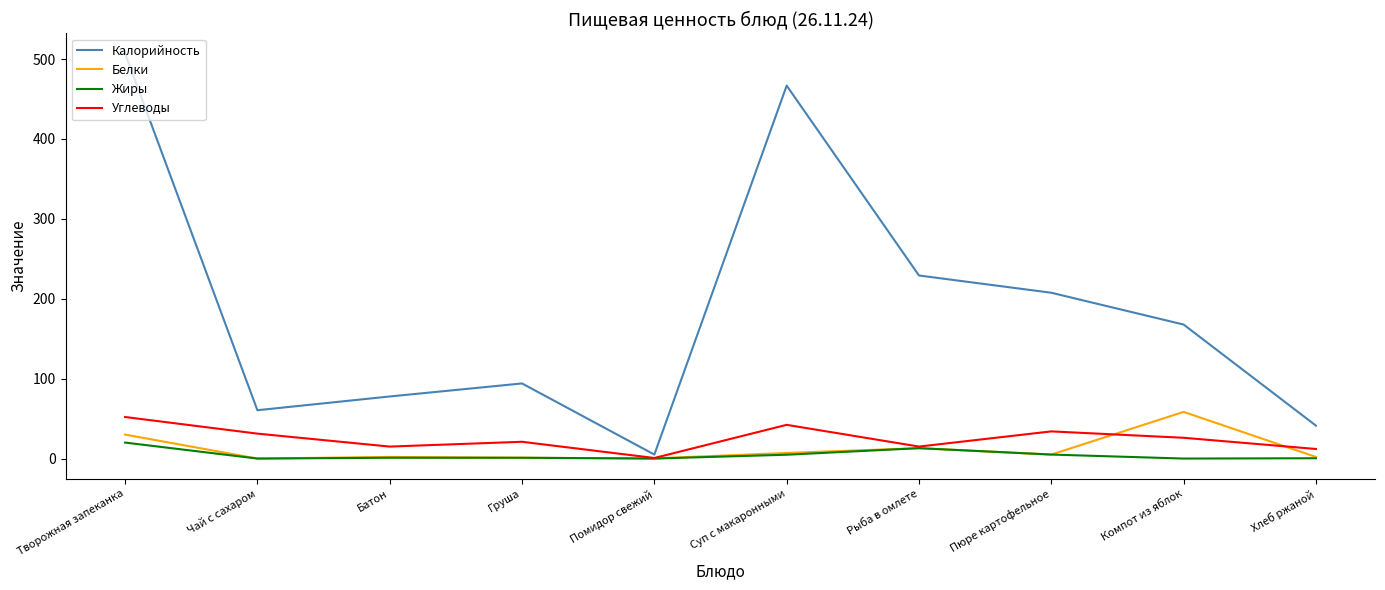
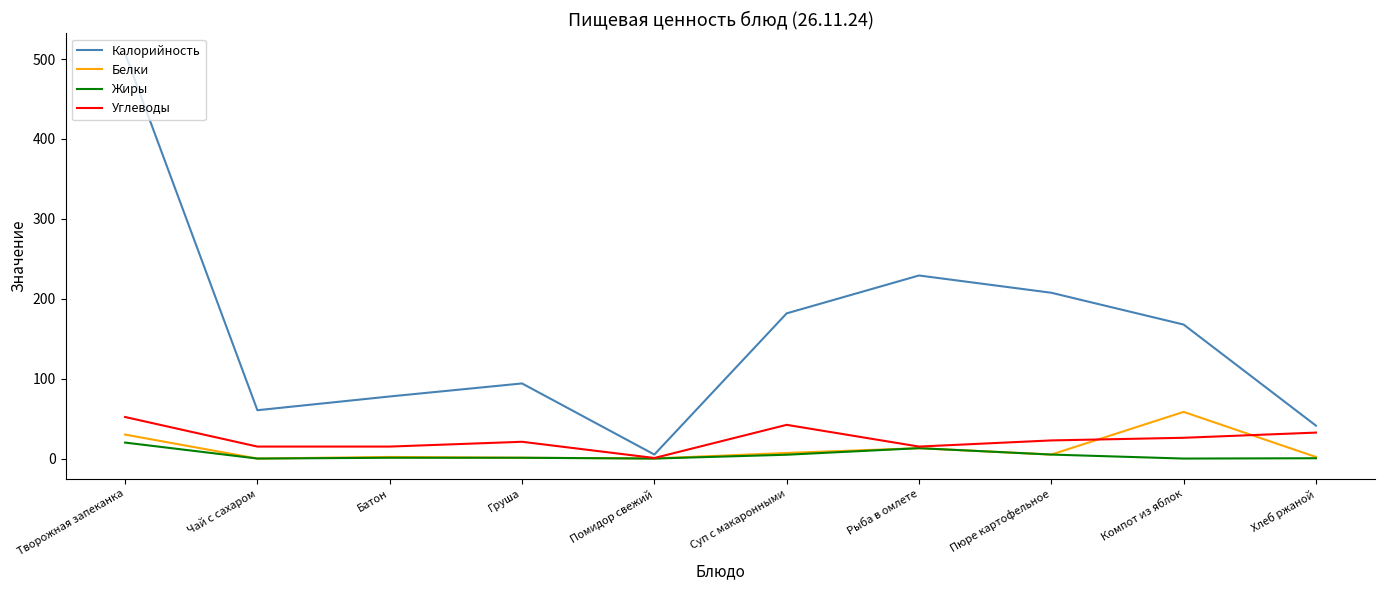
  {
    "Калорийность": {
      "Чай с сахаром": 60,
      "Батон": 80,
      "Груша": 90,
      "Помидор свежий": 10,
-     "Суп с макаронными": 470,
+     "Суп с макаронными": 180,
      "Рыба в омлете": 230,
      "Пюре картофельное": 210,
      "Компот из яблок": 170,
      "Хлеб ржаной": 40
    },
    "Белки": {
      "Творожная запеканка": 30,
      "Компот из яблок": 60
    },
    "Жиры": {
      "Творожная запеканка": 20,
      "Компот из яблок": 0
    },
    "Углеводы": {
      "Творожная запеканка": 50,
-     "Чай с сахаром": 30,
+     "Чай с сахаром": 20,
      "Батон": 20,
      "Груша": 20,
      "Суп с макаронными": 40,
-     "Пюре картофельное": 30,
+     "Пюре картофельное": 20,
      "Компот из яблок": 30,
-     "Хлеб ржаной": 10
+     "Хлеб ржаной": 30
    }
  }
